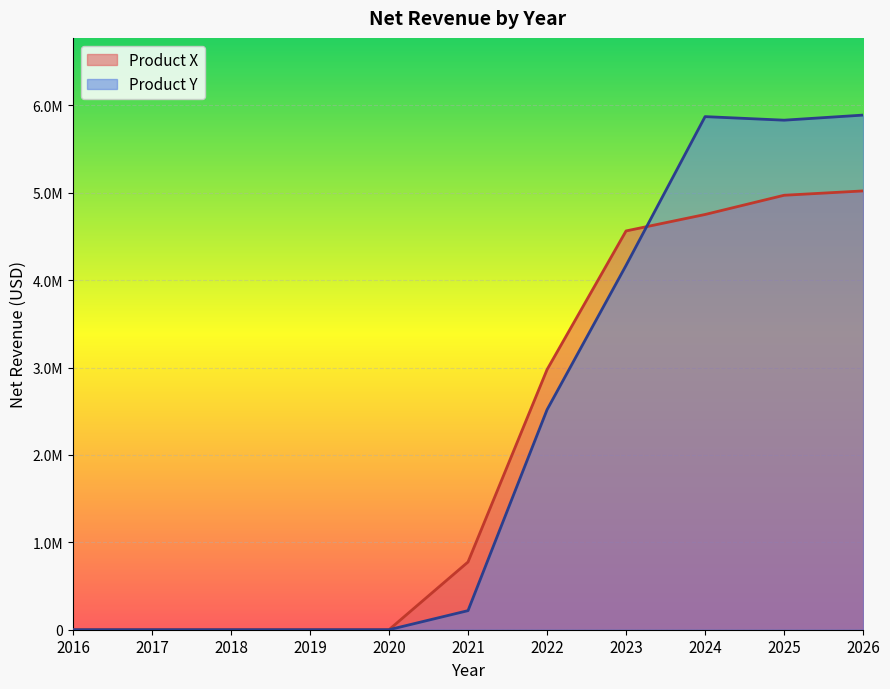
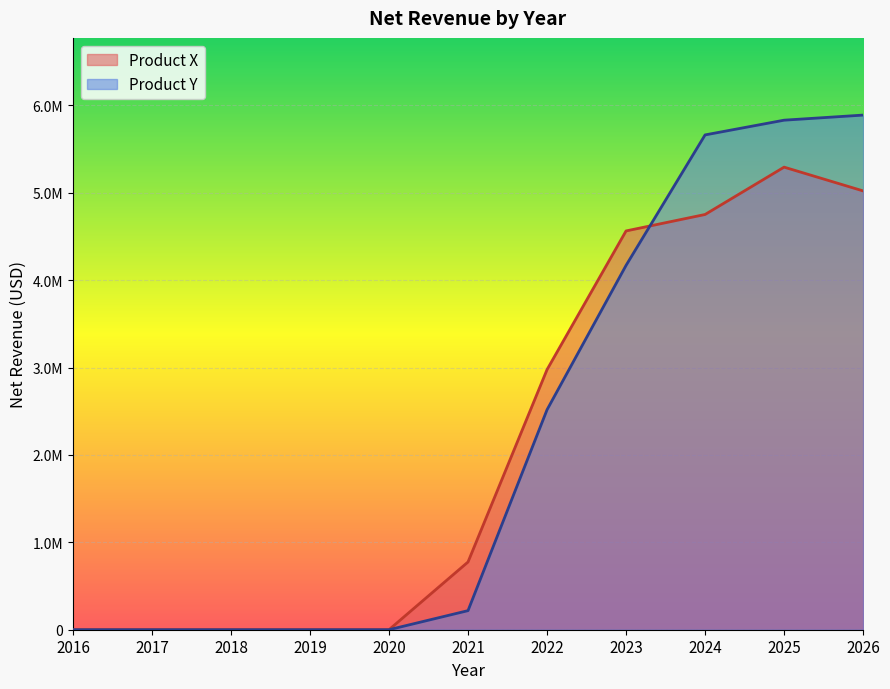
  {
    "Product X": {
      "2021": 800000,
      "2022": 3000000,
      "2023": 4600000,
      "2024": 4800000,
-     "2025": 5000000,
+     "2025": 5300000,
      "2026": 5000000
    },
    "Product Y": {
      "2021": 200000,
      "2022": 2500000,
      "2023": 4200000,
-     "2024": 5900000,
+     "2024": 5700000,
      "2025": 5800000,
      "2026": 5900000
    }
  }
